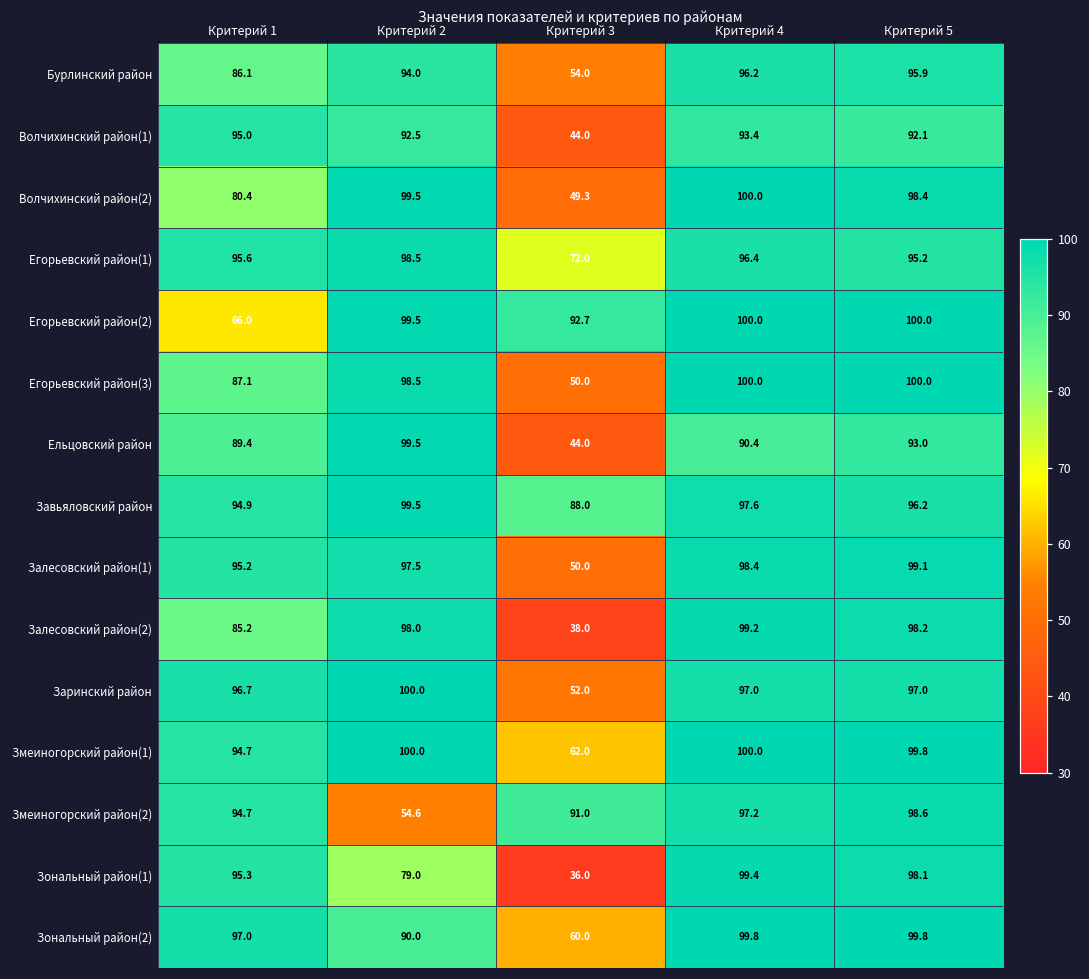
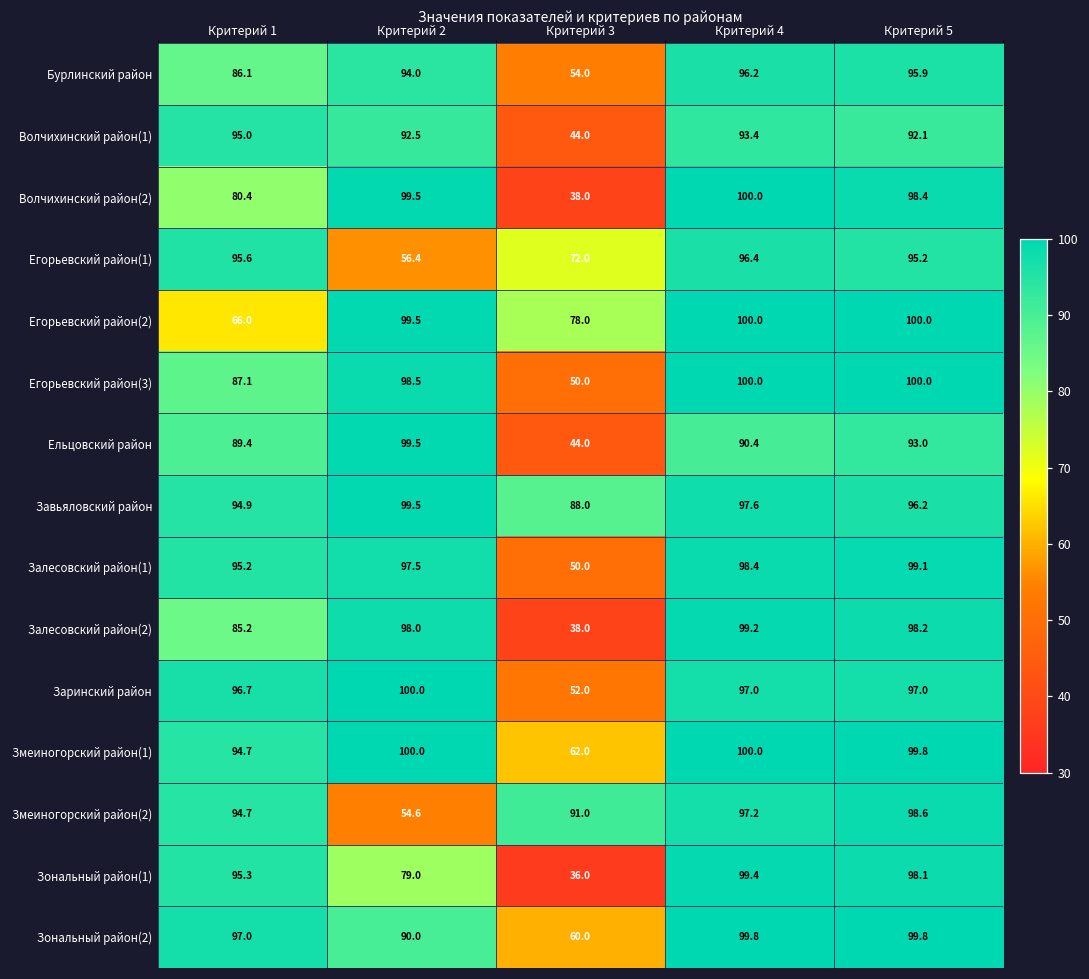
  {
    "Бурлинский район": {
      "Критерий 1": 86.1,
      "Критерий 2": 94.0,
      "Критерий 3": 54.0,
      "Критерий 4": 96.2,
      "Критерий 5": 95.9
    },
    "Волчихинский район(1)": {
      "Критерий 1": 95.0,
      "Критерий 2": 92.5,
      "Критерий 3": 44.0,
      "Критерий 4": 93.4,
      "Критерий 5": 92.1
    },
    "Волчихинский район(2)": {
      "Критерий 1": 80.4,
      "Критерий 2": 99.5,
-     "Критерий 3": 49.3,
+     "Критерий 3": 38.0,
      "Критерий 4": 100.0,
      "Критерий 5": 98.4
    },
    "Егорьевский район(1)": {
      "Критерий 1": 95.6,
-     "Критерий 2": 98.5,
+     "Критерий 2": 56.4,
      "Критерий 3": 72.0,
      "Критерий 4": 96.4,
      "Критерий 5": 95.2
    },
    "Егорьевский район(2)": {
      "Критерий 1": 66.0,
      "Критерий 2": 99.5,
-     "Критерий 3": 92.7,
+     "Критерий 3": 78.0,
      "Критерий 4": 100.0,
      "Критерий 5": 100.0
    },
    "Егорьевский район(3)": {
      "Критерий 1": 87.1,
      "Критерий 2": 98.5,
      "Критерий 3": 50.0,
      "Критерий 4": 100.0,
      "Критерий 5": 100.0
    },
    "Ельцовский район": {
      "Критерий 1": 89.4,
      "Критерий 2": 99.5,
      "Критерий 3": 44.0,
      "Критерий 4": 90.4,
      "Критерий 5": 93.0
    },
    "Завьяловский район": {
      "Критерий 1": 94.9,
      "Критерий 2": 99.5,
      "Критерий 3": 88.0,
      "Критерий 4": 97.6,
      "Критерий 5": 96.2
    },
    "Залесовский район(1)": {
      "Критерий 1": 95.2,
      "Критерий 2": 97.5,
      "Критерий 3": 50.0,
      "Критерий 4": 98.4,
      "Критерий 5": 99.1
    },
    "Залесовский район(2)": {
      "Критерий 1": 85.2,
      "Критерий 2": 98.0,
      "Критерий 3": 38.0,
      "Критерий 4": 99.2,
      "Критерий 5": 98.2
    },
    "Заринский район": {
      "Критерий 1": 96.7,
      "Критерий 2": 100.0,
      "Критерий 3": 52.0,
      "Критерий 4": 97.0,
      "Критерий 5": 97.0
    },
    "Змеиногорский район(1)": {
      "Критерий 1": 94.7,
      "Критерий 2": 100.0,
      "Критерий 3": 62.0,
      "Критерий 4": 100.0,
      "Критерий 5": 99.8
    },
    "Змеиногорский район(2)": {
      "Критерий 1": 94.7,
      "Критерий 2": 54.6,
      "Критерий 3": 91.0,
      "Критерий 4": 97.2,
      "Критерий 5": 98.6
    },
    "Зональный район(1)": {
      "Критерий 1": 95.3,
      "Критерий 2": 79.0,
      "Критерий 3": 36.0,
      "Критерий 4": 99.4,
      "Критерий 5": 98.1
    },
    "Зональный район(2)": {
      "Критерий 1": 97.0,
      "Критерий 2": 90.0,
      "Критерий 3": 60.0,
      "Критерий 4": 99.8,
      "Критерий 5": 99.8
    }
  }
